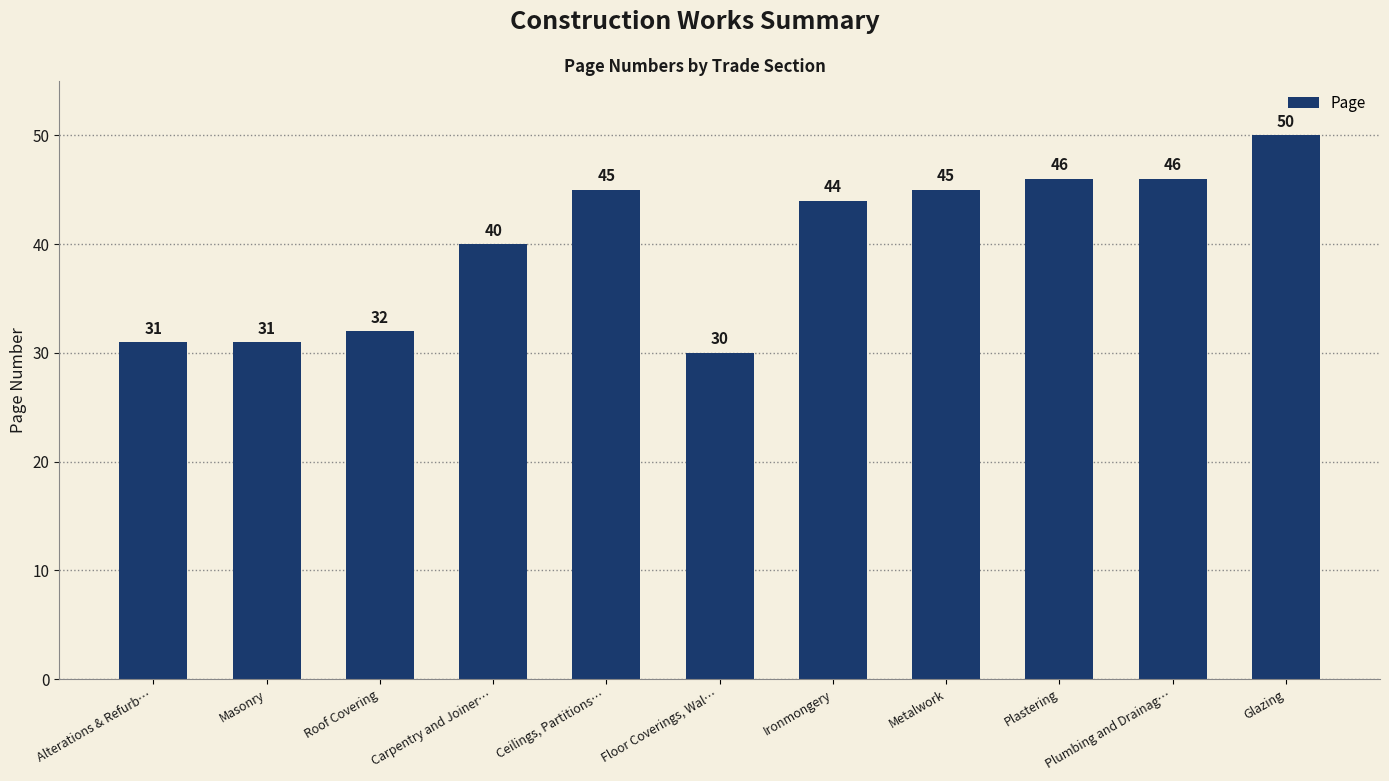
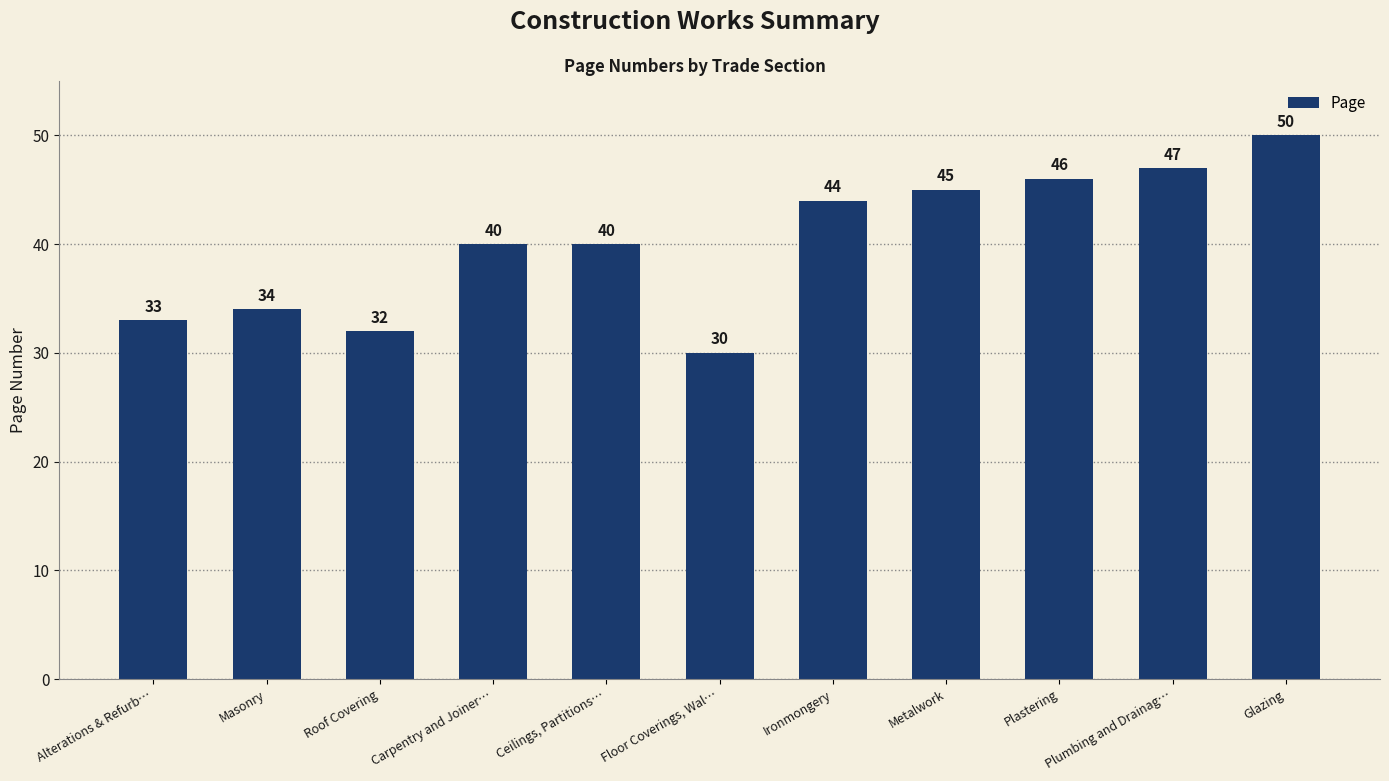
  {
-   "Alterations & Refurb…": 31,
-   "Masonry": 31,
+   "Alterations & Refurb…": 33,
+   "Masonry": 34,
    "Roof Covering": 32,
    "Carpentry and Joiner…": 40,
-   "Ceilings, Partitions…": 45,
+   "Ceilings, Partitions…": 40,
    "Floor Coverings, Wal…": 30,
    "Ironmongery": 44,
    "Metalwork": 45,
    "Plastering": 46,
-   "Plumbing and Drainag…": 46,
+   "Plumbing and Drainag…": 47,
    "Glazing": 50
  }
